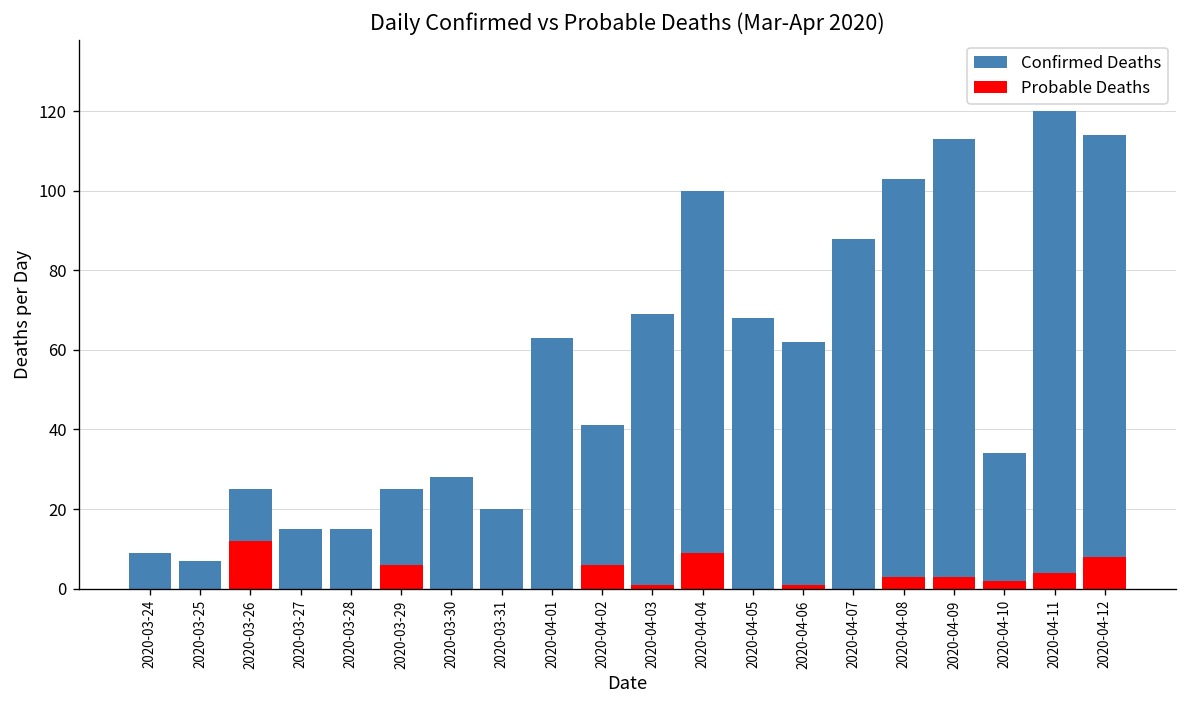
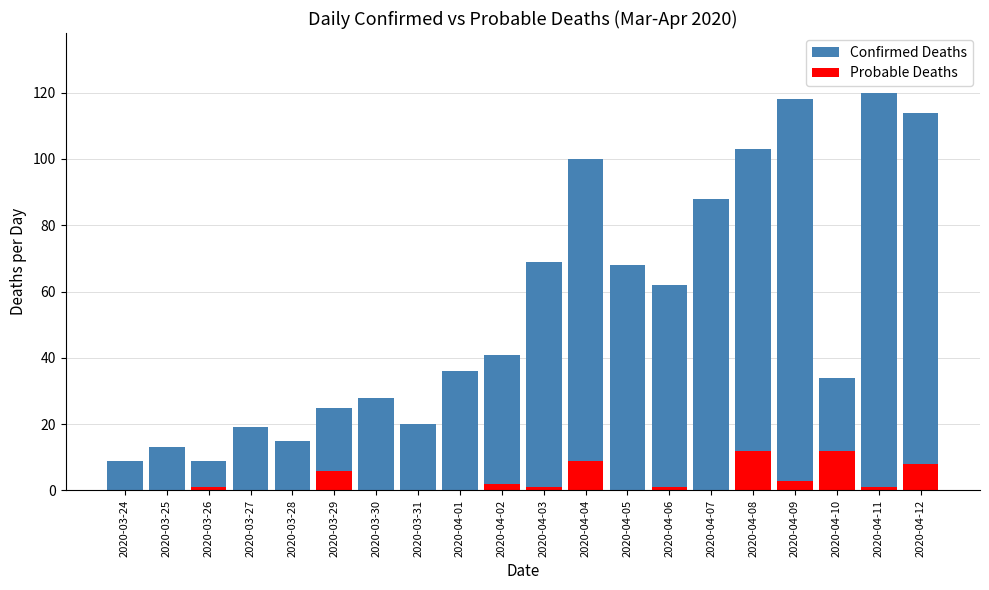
  {
    "Confirmed Deaths": {
      "2020-03-24": 9,
-     "2020-03-25": 7,
-     "2020-03-26": 25,
-     "2020-03-27": 15,
+     "2020-03-25": 13,
+     "2020-03-26": 9,
+     "2020-03-27": 19,
      "2020-03-28": 15,
      "2020-03-29": 25,
      "2020-03-30": 28,
      "2020-03-31": 20,
-     "2020-04-01": 63,
+     "2020-04-01": 36,
      "2020-04-02": 41,
      "2020-04-03": 69,
      "2020-04-04": 100,
      "2020-04-05": 68,
      "2020-04-06": 62,
      "2020-04-07": 88,
      "2020-04-08": 103,
-     "2020-04-09": 113,
+     "2020-04-09": 118,
      "2020-04-10": 34,
      "2020-04-11": 120,
      "2020-04-12": 114
    },
    "Probable Deaths": {
      "2020-03-24": 0,
      "2020-03-25": 0,
-     "2020-03-26": 12,
+     "2020-03-26": 1,
      "2020-03-27": 0,
      "2020-03-28": 0,
      "2020-03-30": 0,
      "2020-03-31": 0,
      "2020-04-01": 0,
-     "2020-04-02": 6,
+     "2020-04-02": 2,
      "2020-04-05": 0,
      "2020-04-07": 0,
-     "2020-04-08": 3,
-     "2020-04-10": 2,
-     "2020-04-11": 4
+     "2020-04-08": 12,
+     "2020-04-10": 12,
+     "2020-04-11": 1
    }
  }
